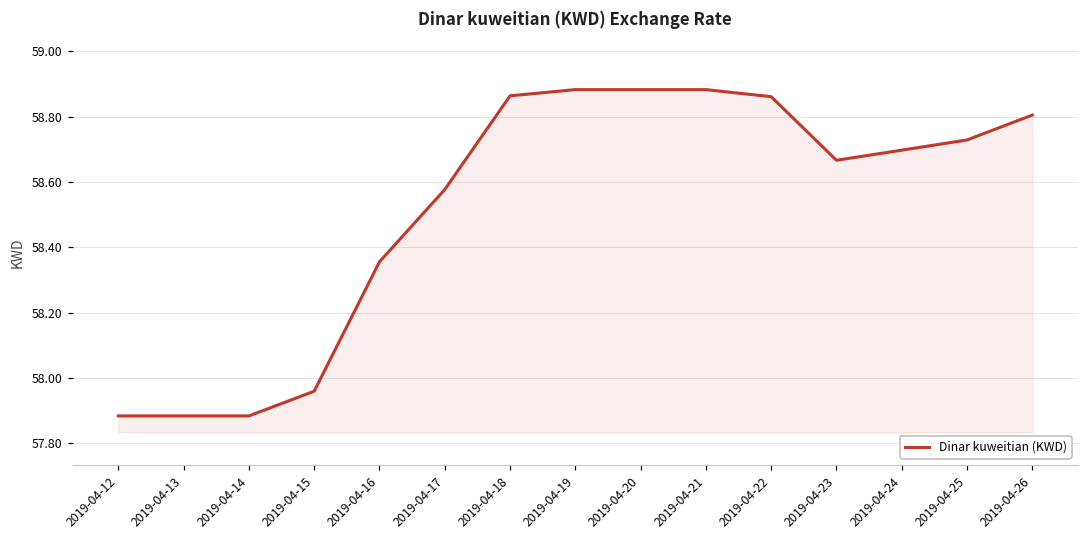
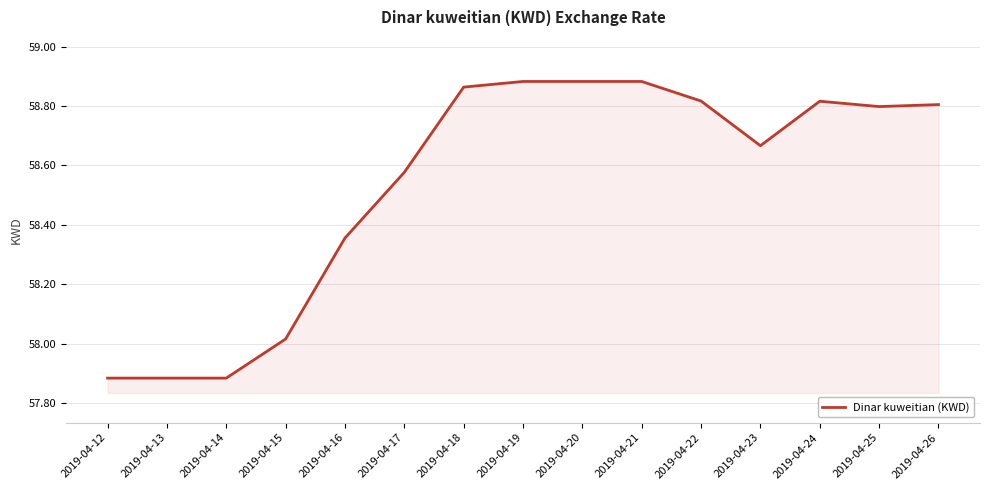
  {
    "2019-04-12": 57.88,
    "2019-04-13": 57.88,
    "2019-04-14": 57.88,
-   "2019-04-15": 57.96,
+   "2019-04-15": 58.02,
    "2019-04-16": 58.36,
    "2019-04-17": 58.58,
    "2019-04-18": 58.86,
    "2019-04-19": 58.88,
    "2019-04-20": 58.88,
    "2019-04-21": 58.88,
-   "2019-04-22": 58.86,
+   "2019-04-22": 58.82,
    "2019-04-23": 58.67,
-   "2019-04-24": 58.70,
-   "2019-04-25": 58.73,
+   "2019-04-24": 58.82,
+   "2019-04-25": 58.80,
    "2019-04-26": 58.81
  }
